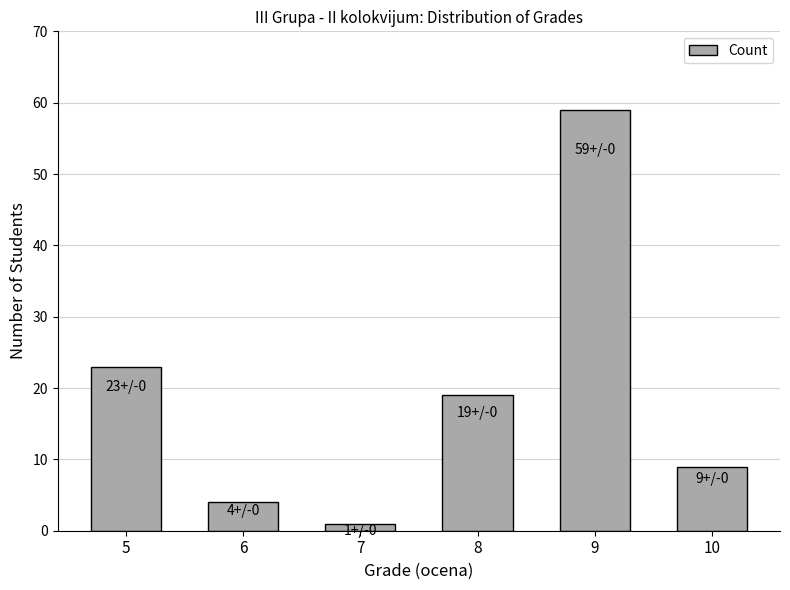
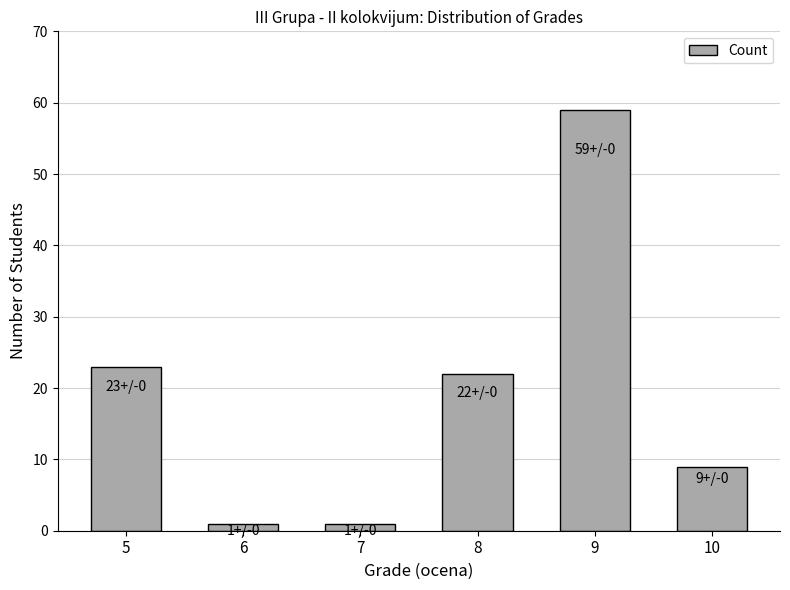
  {
    "5": "23+/",
-   "6": "4+/",
+   "6": "1+/",
    "7": "1+/",
-   "8": "19+/",
+   "8": "22+/",
    "9": "59+/",
    "10": "9+/"
  }
